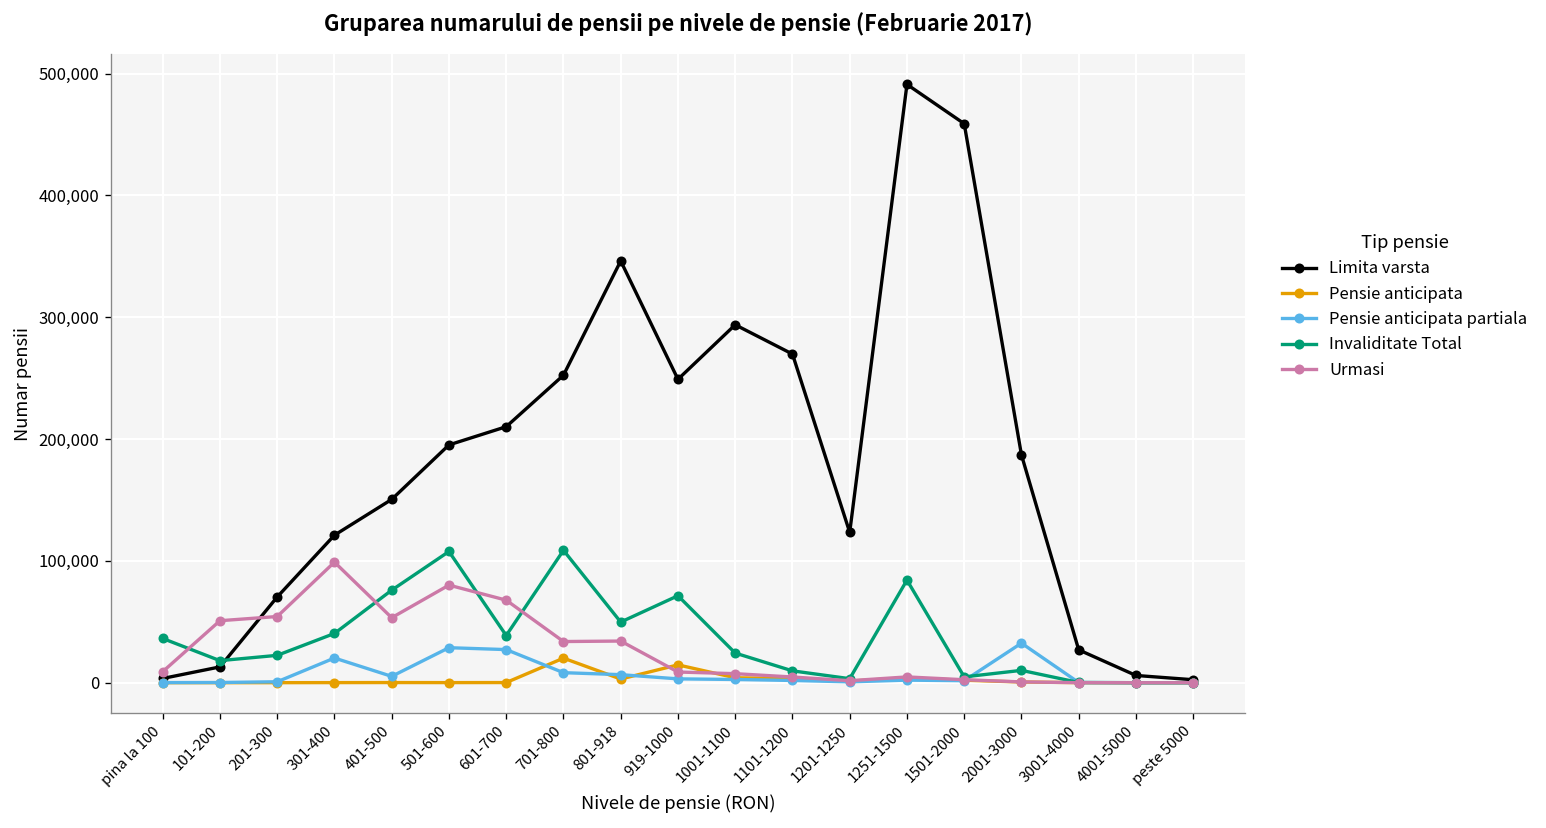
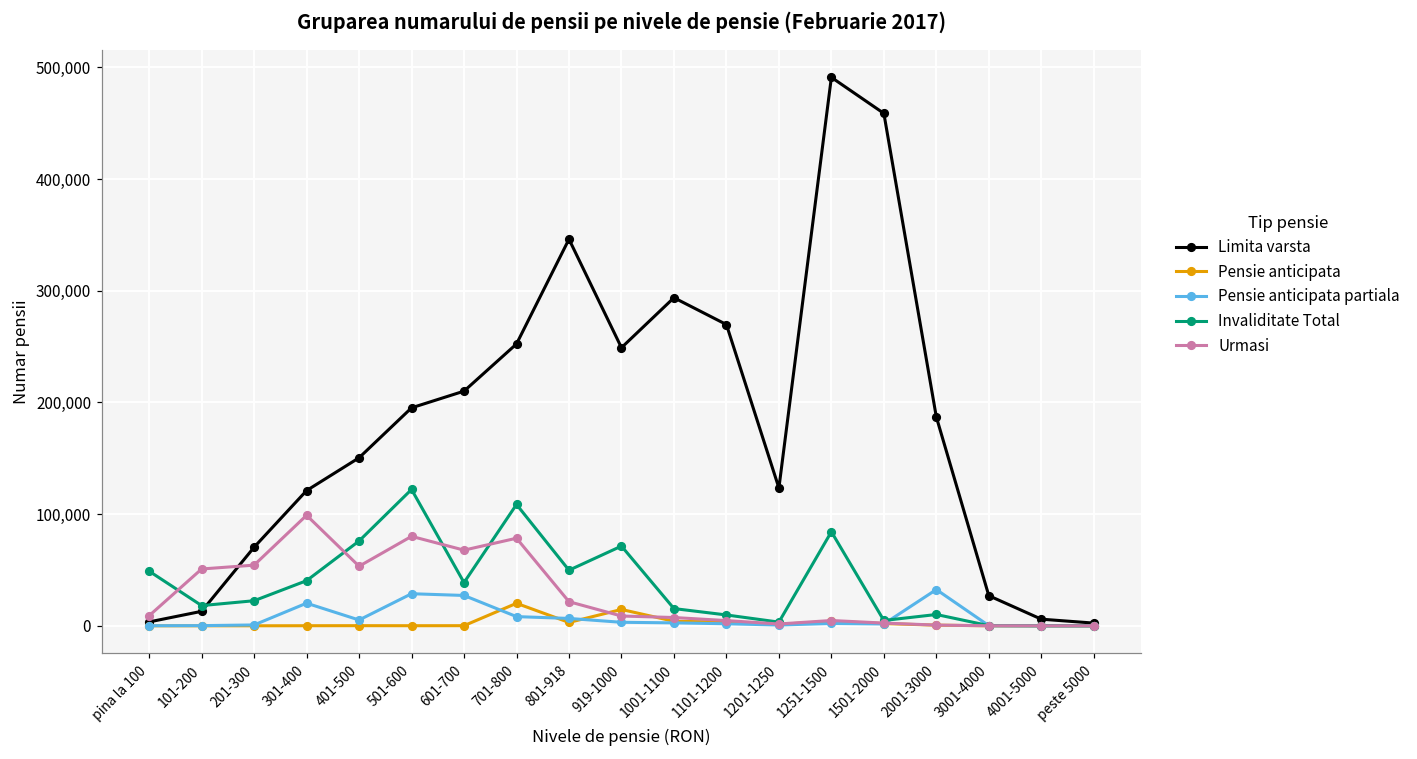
  {
    "Limita varsta": {
      "pina la 100": "3,000",
      "101-200": "13,000",
      "201-300": "70,000",
      "301-400": "121,000",
      "401-500": "150,000",
      "501-600": "195,000",
      "601-700": "210,000",
      "701-800": "252,000",
      "801-918": "346,000",
      "919-1000": "249,000",
      "1001-1100": "294,000",
      "1101-1200": "270,000",
      "1201-1250": "123,000",
      "1251-1500": "491,000",
      "1501-2000": "459,000",
      "2001-3000": "187,000",
      "3001-4000": "27,000",
      "4001-5000": "6,000"
    },
    "Pensie anticipata": {
      "301-400": "0",
      "401-500": "0",
      "501-600": "0",
      "601-700": "0",
      "701-800": "20,000",
      "801-918": "3,000",
      "919-1000": "15,000"
    },
    "Pensie anticipata partiala": {
      "301-400": "20,000",
      "401-500": "5,000",
      "501-600": "29,000",
      "601-700": "27,000",
      "701-800": "8,000",
      "801-918": "7,000",
      "919-1000": "3,000",
      "2001-3000": "32,000"
    },
    "Invaliditate Total": {
-     "pina la 100": "36,000",
+     "pina la 100": "49,000",
      "101-200": "18,000",
      "201-300": "22,000",
      "301-400": "40,000",
      "401-500": "76,000",
-     "501-600": "108,000",
+     "501-600": "122,000",
      "601-700": "39,000",
      "701-800": "109,000",
      "801-918": "50,000",
      "919-1000": "71,000",
-     "1001-1100": "24,000",
+     "1001-1100": "15,000",
      "1101-1200": "10,000",
      "1251-1500": "84,000",
      "2001-3000": "10,000"
    },
    "Urmasi": {
      "pina la 100": "9,000",
      "101-200": "51,000",
      "201-300": "54,000",
      "301-400": "99,000",
      "401-500": "53,000",
      "501-600": "80,000",
      "601-700": "68,000",
-     "701-800": "34,000",
-     "801-918": "34,000",
+     "701-800": "78,000",
+     "801-918": "22,000",
      "919-1000": "9,000",
      "1001-1100": "7,000"
    }
  }
